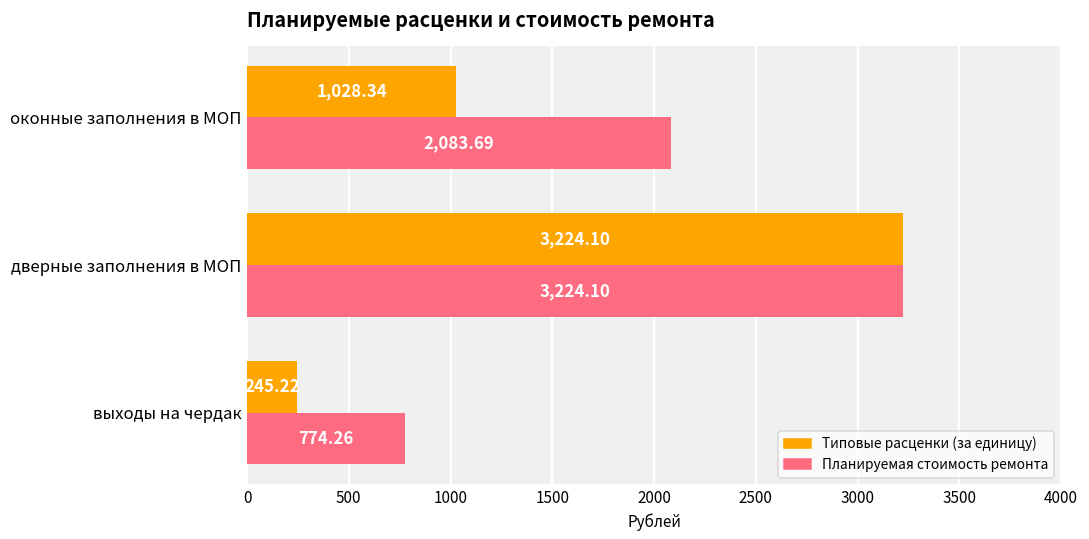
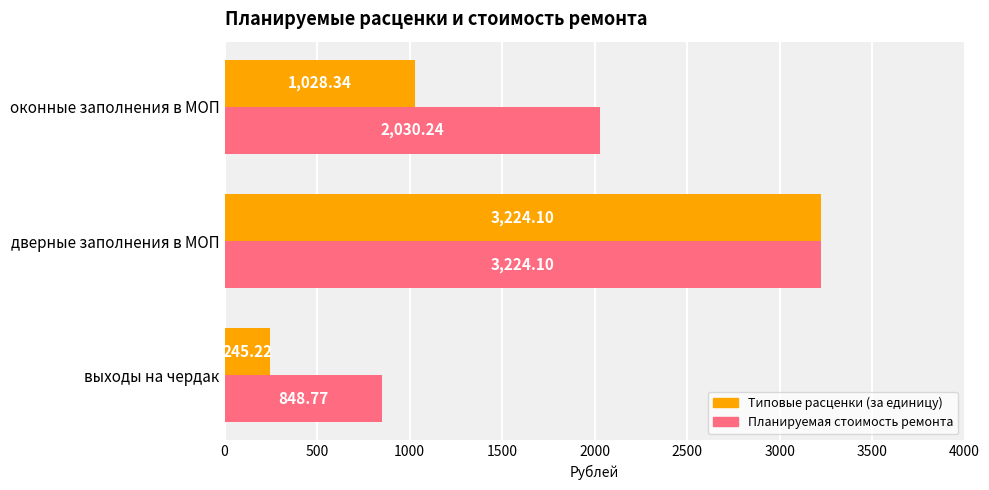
  {
    "Типовые расценки (за единицу)": {
      "оконные заполнения в МОП": "1,028.34",
      "дверные заполнения в МОП": "3,224.10",
      "выходы на чердак": "245.22"
    },
    "Планируемая стоимость ремонта": {
-     "оконные заполнения в МОП": "2,083.69",
+     "оконные заполнения в МОП": "2,030.24",
      "дверные заполнения в МОП": "3,224.10",
-     "выходы на чердак": "774.26"
+     "выходы на чердак": "848.77"
    }
  }
